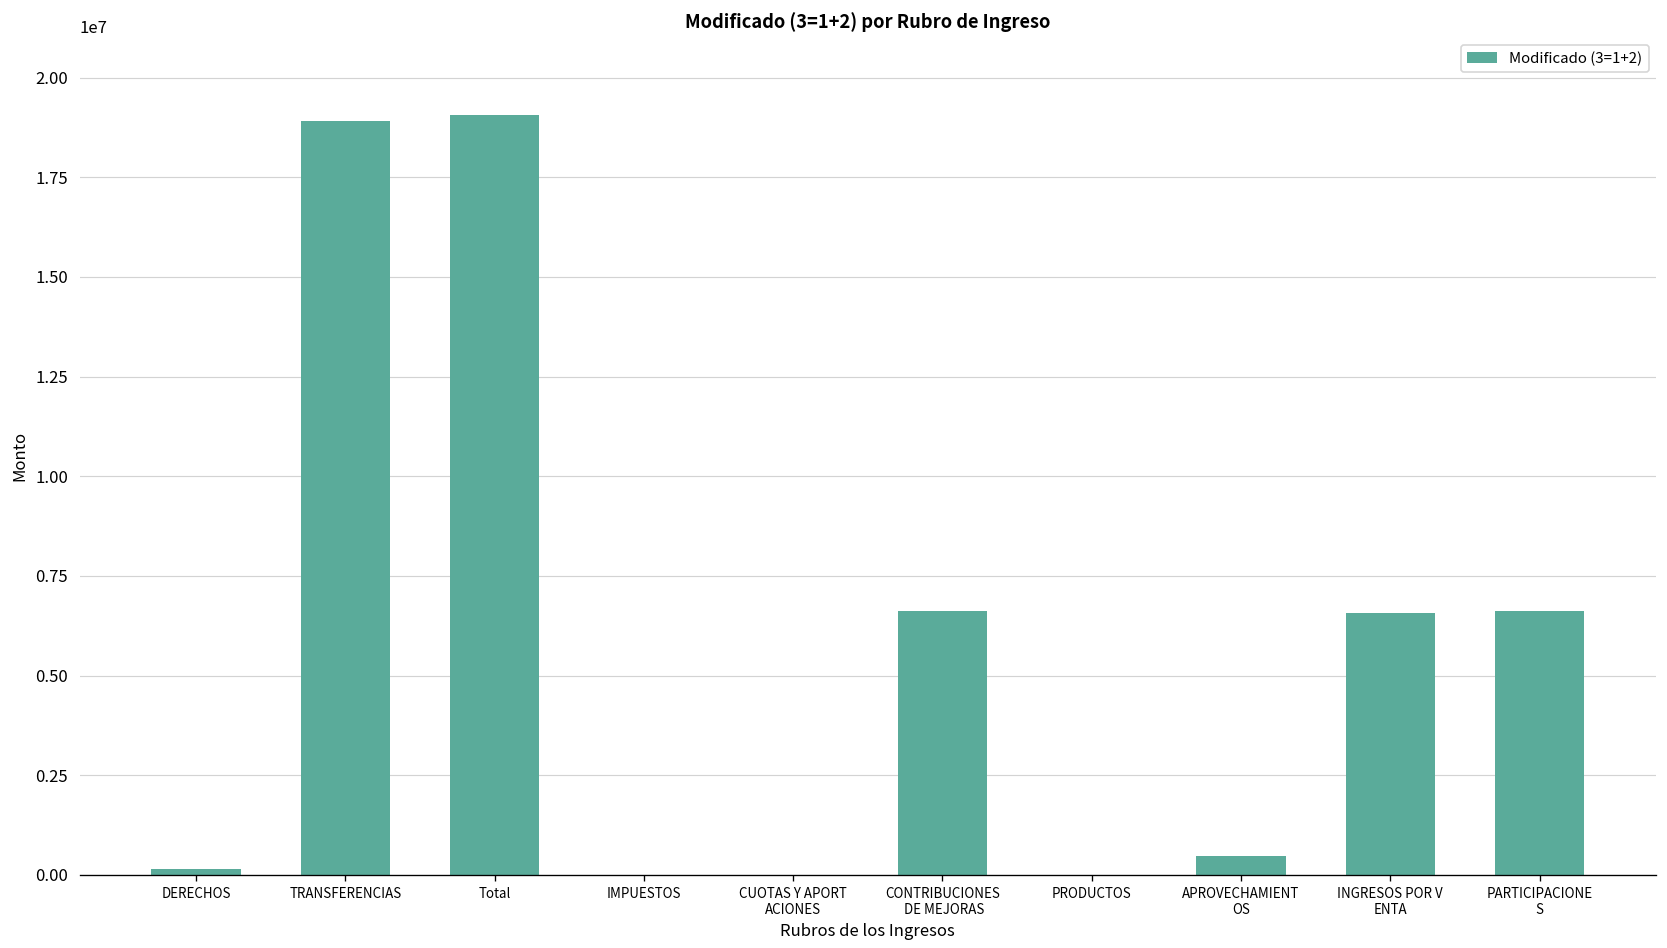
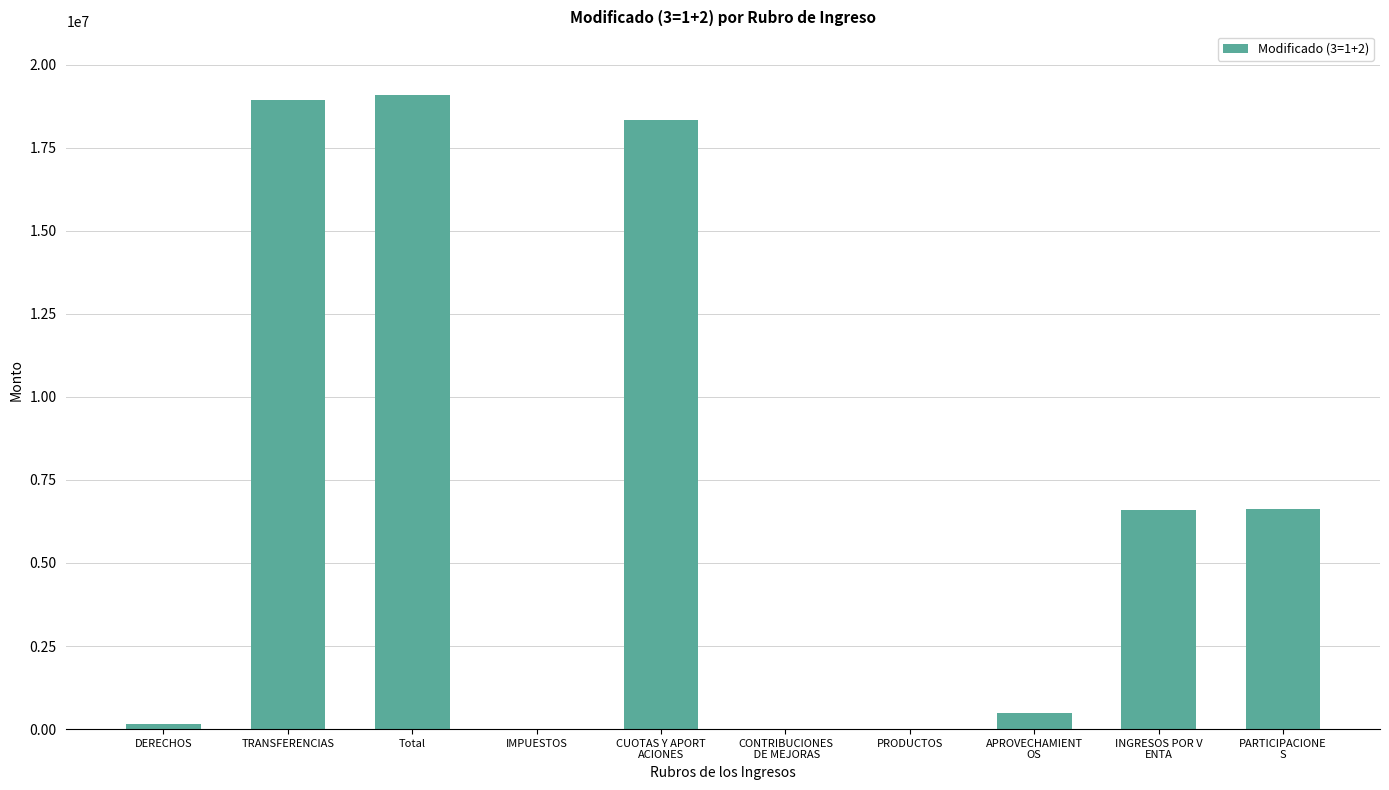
  {
    "DERECHOS": 200000,
    "TRANSFERENCIAS": 18900000,
    "Total": 19100000,
    "IMPUESTOS": 0,
-   "CUOTAS Y APORT ACIONES": 0,
-   "CONTRIBUCIONES DE MEJORAS": 6600000,
+   "CUOTAS Y APORT ACIONES": 18300000,
+   "CONTRIBUCIONES DE MEJORAS": 0,
    "PRODUCTOS": 0,
    "APROVECHAMIENT OS": 500000,
    "INGRESOS POR V ENTA": 6600000,
    "PARTICIPACIONE S": 6600000
  }
